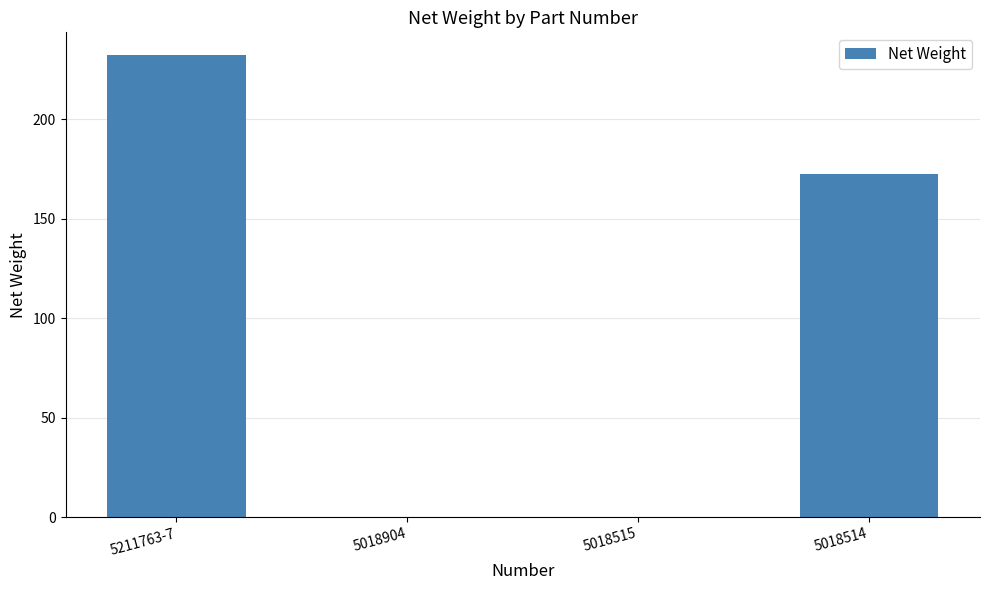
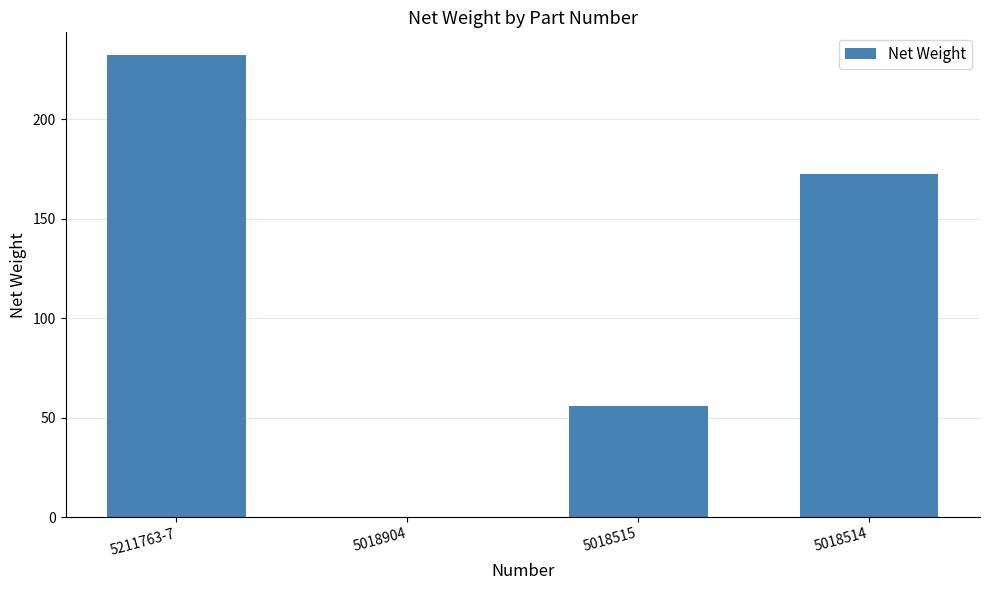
  {
    "5211763-7": 232,
-   "5018515": 0,
+   "5018515": 56,
    "5018514": 173
  }
